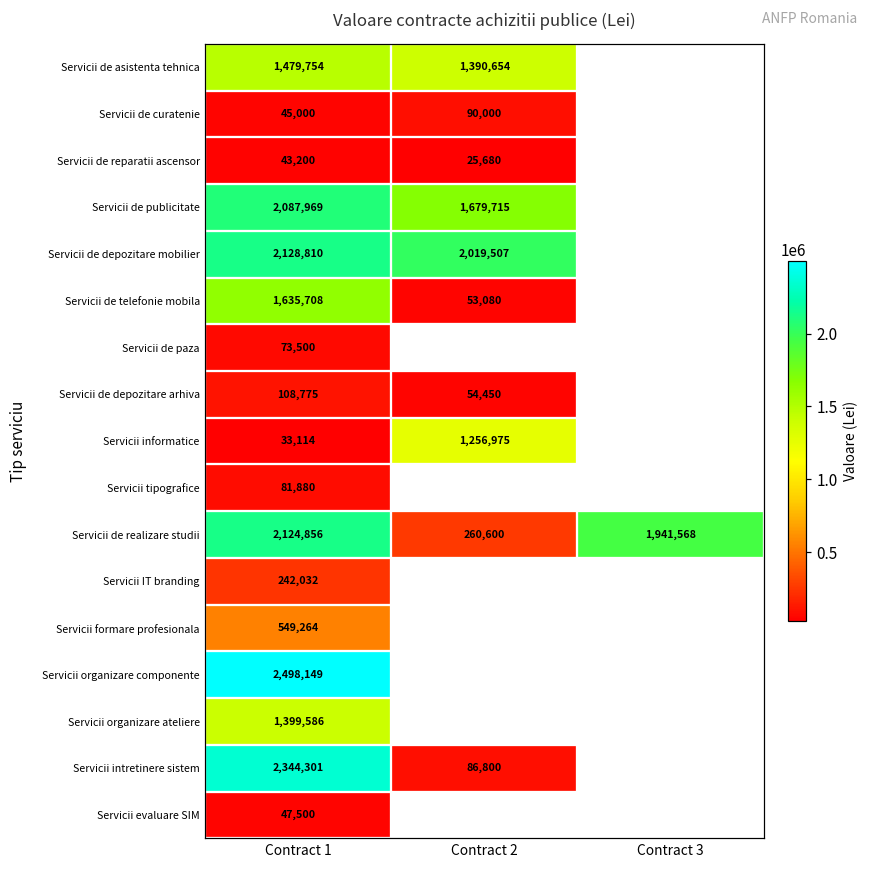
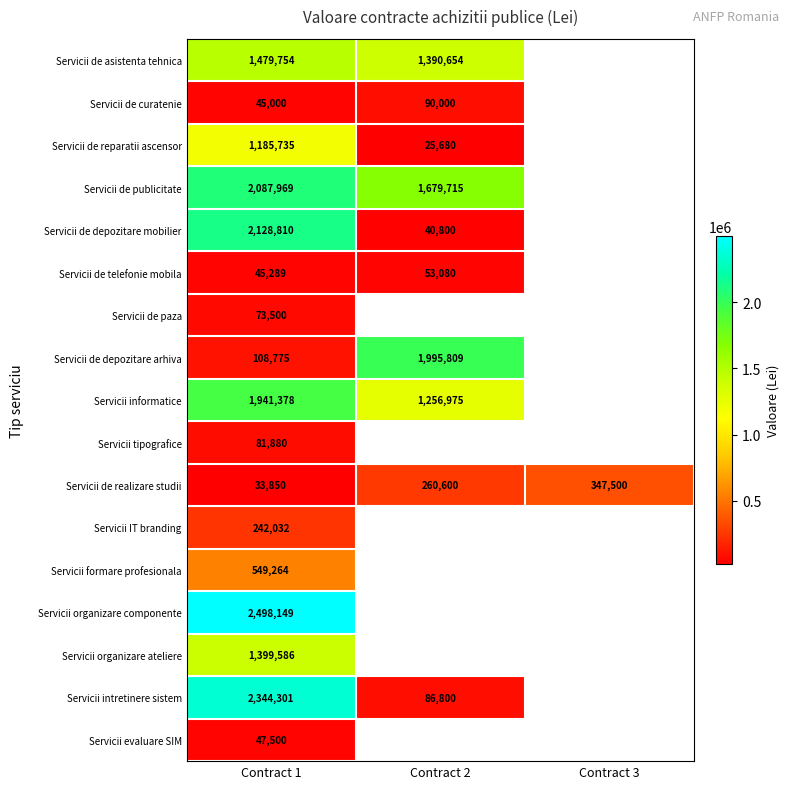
  {
    "Servicii de asistenta tehnica": {
      "Contract 1": "1,479,754",
      "Contract 2": "1,390,654"
    },
    "Servicii de curatenie": {
      "Contract 1": "45,000",
      "Contract 2": "90,000"
    },
    "Servicii de reparatii ascensor": {
-     "Contract 1": "43,200",
+     "Contract 1": "1,185,735",
      "Contract 2": "25,680"
    },
    "Servicii de publicitate": {
      "Contract 1": "2,087,969",
      "Contract 2": "1,679,715"
    },
    "Servicii de depozitare mobilier": {
      "Contract 1": "2,128,810",
-     "Contract 2": "2,019,507"
+     "Contract 2": "40,800"
    },
    "Servicii de telefonie mobila": {
-     "Contract 1": "1,635,708",
+     "Contract 1": "45,289",
      "Contract 2": "53,080"
    },
    "Servicii de paza": {
      "Contract 1": "73,500"
    },
    "Servicii de depozitare arhiva": {
      "Contract 1": "108,775",
-     "Contract 2": "54,450"
+     "Contract 2": "1,995,809"
    },
    "Servicii informatice": {
-     "Contract 1": "33,114",
+     "Contract 1": "1,941,378",
      "Contract 2": "1,256,975"
    },
    "Servicii tipografice": {
      "Contract 1": "81,880"
    },
    "Servicii de realizare studii": {
-     "Contract 1": "2,124,856",
+     "Contract 1": "33,850",
      "Contract 2": "260,600",
-     "Contract 3": "1,941,568"
+     "Contract 3": "347,500"
    },
    "Servicii IT branding": {
      "Contract 1": "242,032"
    },
    "Servicii formare profesionala": {
      "Contract 1": "549,264"
    },
    "Servicii organizare componente": {
      "Contract 1": "2,498,149"
    },
    "Servicii organizare ateliere": {
      "Contract 1": "1,399,586"
    },
    "Servicii intretinere sistem": {
      "Contract 1": "2,344,301",
      "Contract 2": "86,800"
    },
    "Servicii evaluare SIM": {
      "Contract 1": "47,500"
    }
  }
